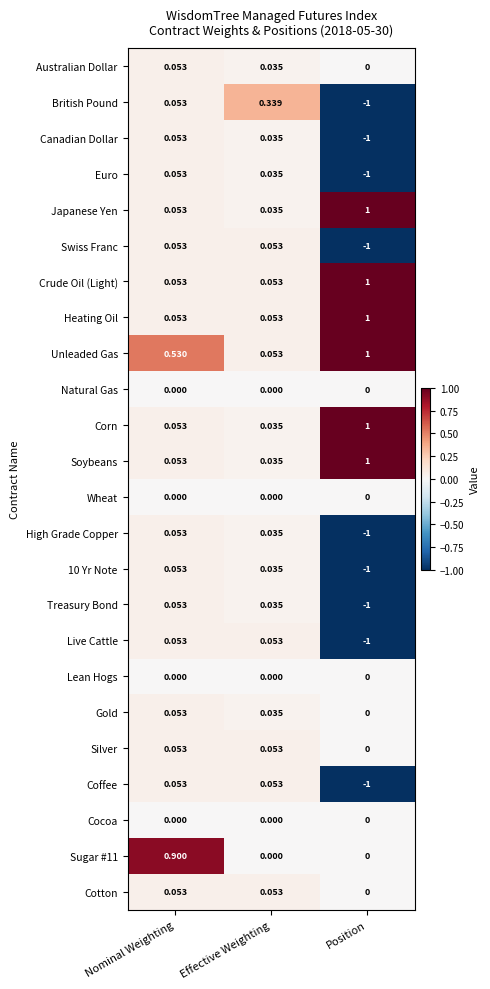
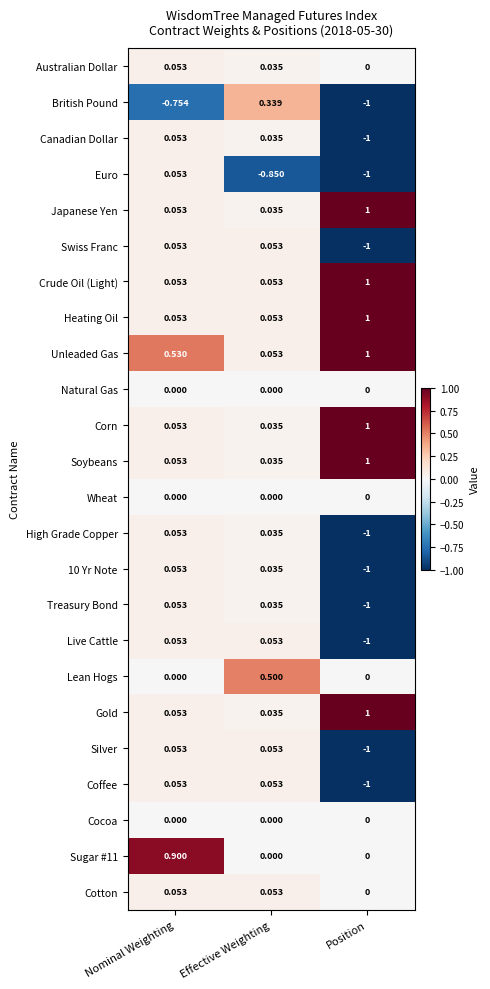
  {
    "Australian Dollar": {
      "Nominal Weighting": 0.053,
      "Effective Weighting": 0.035,
      "Position": 0
    },
    "British Pound": {
-     "Nominal Weighting": 0.053,
+     "Nominal Weighting": -0.754,
      "Effective Weighting": 0.339,
      "Position": -1
    },
    "Canadian Dollar": {
      "Nominal Weighting": 0.053,
      "Effective Weighting": 0.035,
      "Position": -1
    },
    "Euro": {
      "Nominal Weighting": 0.053,
-     "Effective Weighting": 0.035,
+     "Effective Weighting": -0.850,
      "Position": -1
    },
    "Japanese Yen": {
      "Nominal Weighting": 0.053,
      "Effective Weighting": 0.035,
      "Position": 1
    },
    "Swiss Franc": {
      "Nominal Weighting": 0.053,
      "Effective Weighting": 0.053,
      "Position": -1
    },
    "Crude Oil (Light)": {
      "Nominal Weighting": 0.053,
      "Effective Weighting": 0.053,
      "Position": 1
    },
    "Heating Oil": {
      "Nominal Weighting": 0.053,
      "Effective Weighting": 0.053,
      "Position": 1
    },
    "Unleaded Gas": {
      "Nominal Weighting": 0.530,
      "Effective Weighting": 0.053,
      "Position": 1
    },
    "Natural Gas": {
      "Nominal Weighting": 0.000,
      "Effective Weighting": 0.000,
      "Position": 0
    },
    "Corn": {
      "Nominal Weighting": 0.053,
      "Effective Weighting": 0.035,
      "Position": 1
    },
    "Soybeans": {
      "Nominal Weighting": 0.053,
      "Effective Weighting": 0.035,
      "Position": 1
    },
    "Wheat": {
      "Nominal Weighting": 0.000,
      "Effective Weighting": 0.000,
      "Position": 0
    },
    "High Grade Copper": {
      "Nominal Weighting": 0.053,
      "Effective Weighting": 0.035,
      "Position": -1
    },
    "10 Yr Note": {
      "Nominal Weighting": 0.053,
      "Effective Weighting": 0.035,
      "Position": -1
    },
    "Treasury Bond": {
      "Nominal Weighting": 0.053,
      "Effective Weighting": 0.035,
      "Position": -1
    },
    "Live Cattle": {
      "Nominal Weighting": 0.053,
      "Effective Weighting": 0.053,
      "Position": -1
    },
    "Lean Hogs": {
      "Nominal Weighting": 0.000,
-     "Effective Weighting": 0.000,
+     "Effective Weighting": 0.500,
      "Position": 0
    },
    "Gold": {
      "Nominal Weighting": 0.053,
      "Effective Weighting": 0.035,
-     "Position": 0
+     "Position": 1
    },
    "Silver": {
      "Nominal Weighting": 0.053,
      "Effective Weighting": 0.053,
-     "Position": 0
+     "Position": -1
    },
    "Coffee": {
      "Nominal Weighting": 0.053,
      "Effective Weighting": 0.053,
      "Position": -1
    },
    "Cocoa": {
      "Nominal Weighting": 0.000,
      "Effective Weighting": 0.000,
      "Position": 0
    },
    "Sugar #11": {
      "Nominal Weighting": 0.900,
      "Effective Weighting": 0.000,
      "Position": 0
    },
    "Cotton": {
      "Nominal Weighting": 0.053,
      "Effective Weighting": 0.053,
      "Position": 0
    }
  }
